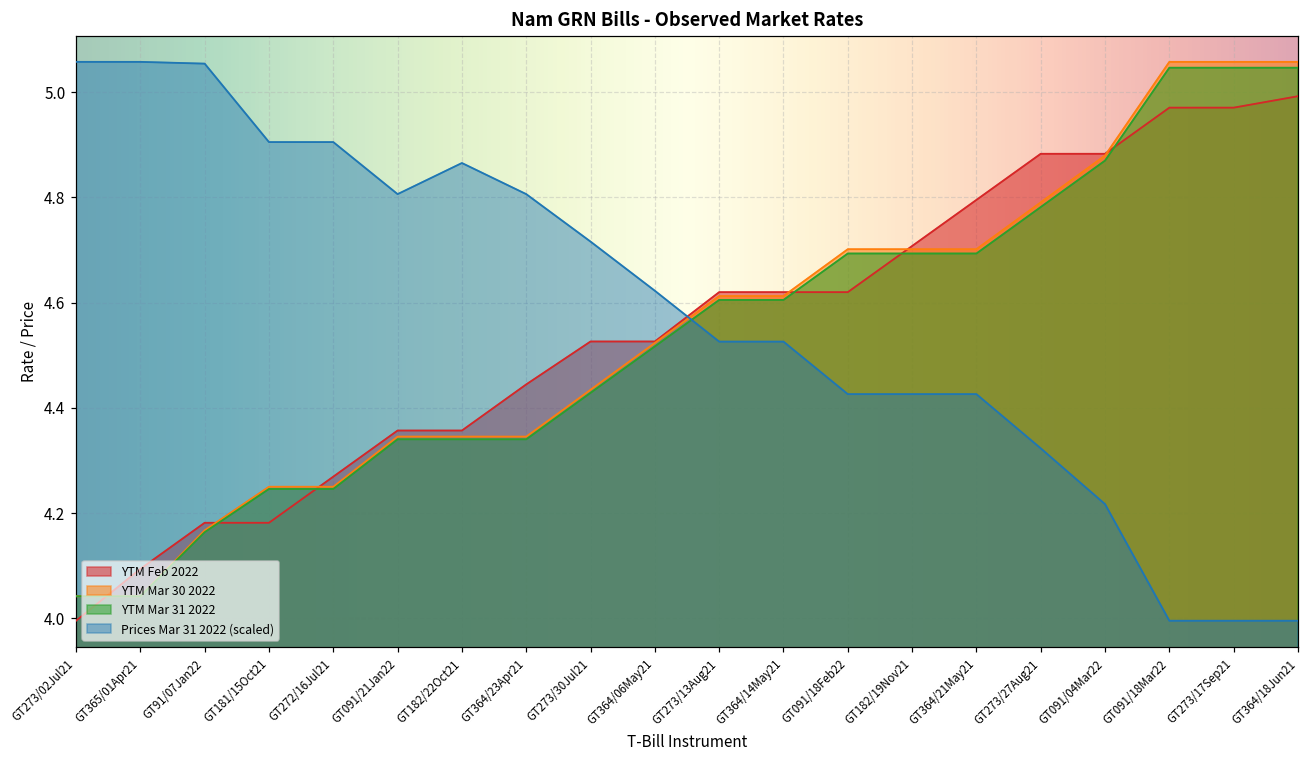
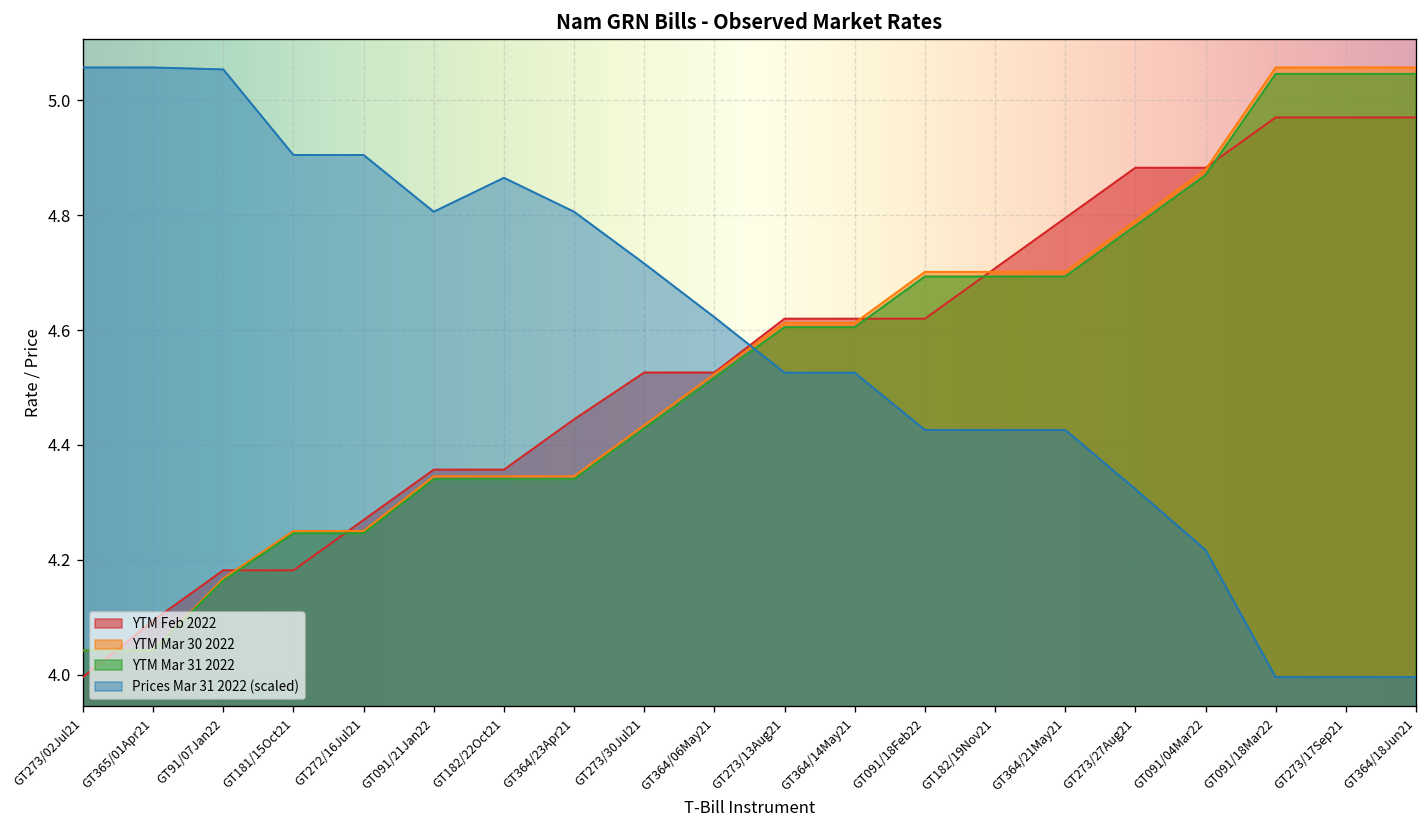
  {
    "YTM Feb 2022": {
      "GT273/02Jul21": 4.00,
      "GT91/07Jan22": 4.18,
      "GT181/15Oct21": 4.18,
      "GT272/16Jul21": 4.27,
      "GT091/21Jan22": 4.36,
      "GT182/22Oct21": 4.36,
      "GT364/23Apr21": 4.44,
      "GT273/30Jul21": 4.53,
      "GT273/13Aug21": 4.62,
      "GT364/14May21": 4.62,
      "GT091/18Feb22": 4.62,
      "GT182/19Nov21": 4.71,
      "GT364/21May21": 4.80,
      "GT273/27Aug21": 4.88,
      "GT091/18Mar22": 4.97,
      "GT273/17Sep21": 4.97,
-     "GT364/18Jun21": 4.99
+     "GT364/18Jun21": 4.97
    },
    "YTM Mar 30 2022": {
      "GT273/30Jul21": 4.43,
      "GT273/13Aug21": 4.61,
      "GT364/14May21": 4.61,
      "GT091/18Feb22": 4.70,
      "GT182/19Nov21": 4.70,
      "GT364/21May21": 4.70,
      "GT273/27Aug21": 4.79,
      "GT091/18Mar22": 5.06,
      "GT273/17Sep21": 5.06,
      "GT364/18Jun21": 5.06
    },
    "YTM Mar 31 2022": {
      "GT273/30Jul21": 4.43,
      "GT364/06May21": 4.52,
      "GT273/13Aug21": 4.60,
      "GT364/14May21": 4.60,
      "GT091/18Feb22": 4.69,
      "GT182/19Nov21": 4.69,
      "GT364/21May21": 4.69,
      "GT273/27Aug21": 4.78,
      "GT091/04Mar22": 4.87,
      "GT091/18Mar22": 5.05,
      "GT273/17Sep21": 5.05,
      "GT364/18Jun21": 5.05
    },
    "Prices Mar 31 2022 (scaled)": {
      "GT273/02Jul21": 5.06,
      "GT365/01Apr21": 5.06,
      "GT91/07Jan22": 5.05,
      "GT181/15Oct21": 4.90,
      "GT272/16Jul21": 4.90,
      "GT091/21Jan22": 4.81,
      "GT182/22Oct21": 4.87,
      "GT364/23Apr21": 4.81,
      "GT273/30Jul21": 4.72,
      "GT364/06May21": 4.62,
      "GT273/13Aug21": 4.53,
      "GT364/14May21": 4.53,
      "GT091/18Feb22": 4.43,
      "GT182/19Nov21": 4.43,
      "GT364/21May21": 4.43,
      "GT273/27Aug21": 4.32,
      "GT091/04Mar22": 4.22,
      "GT091/18Mar22": 4.00,
      "GT273/17Sep21": 4.00,
      "GT364/18Jun21": 4.00
    }
  }
